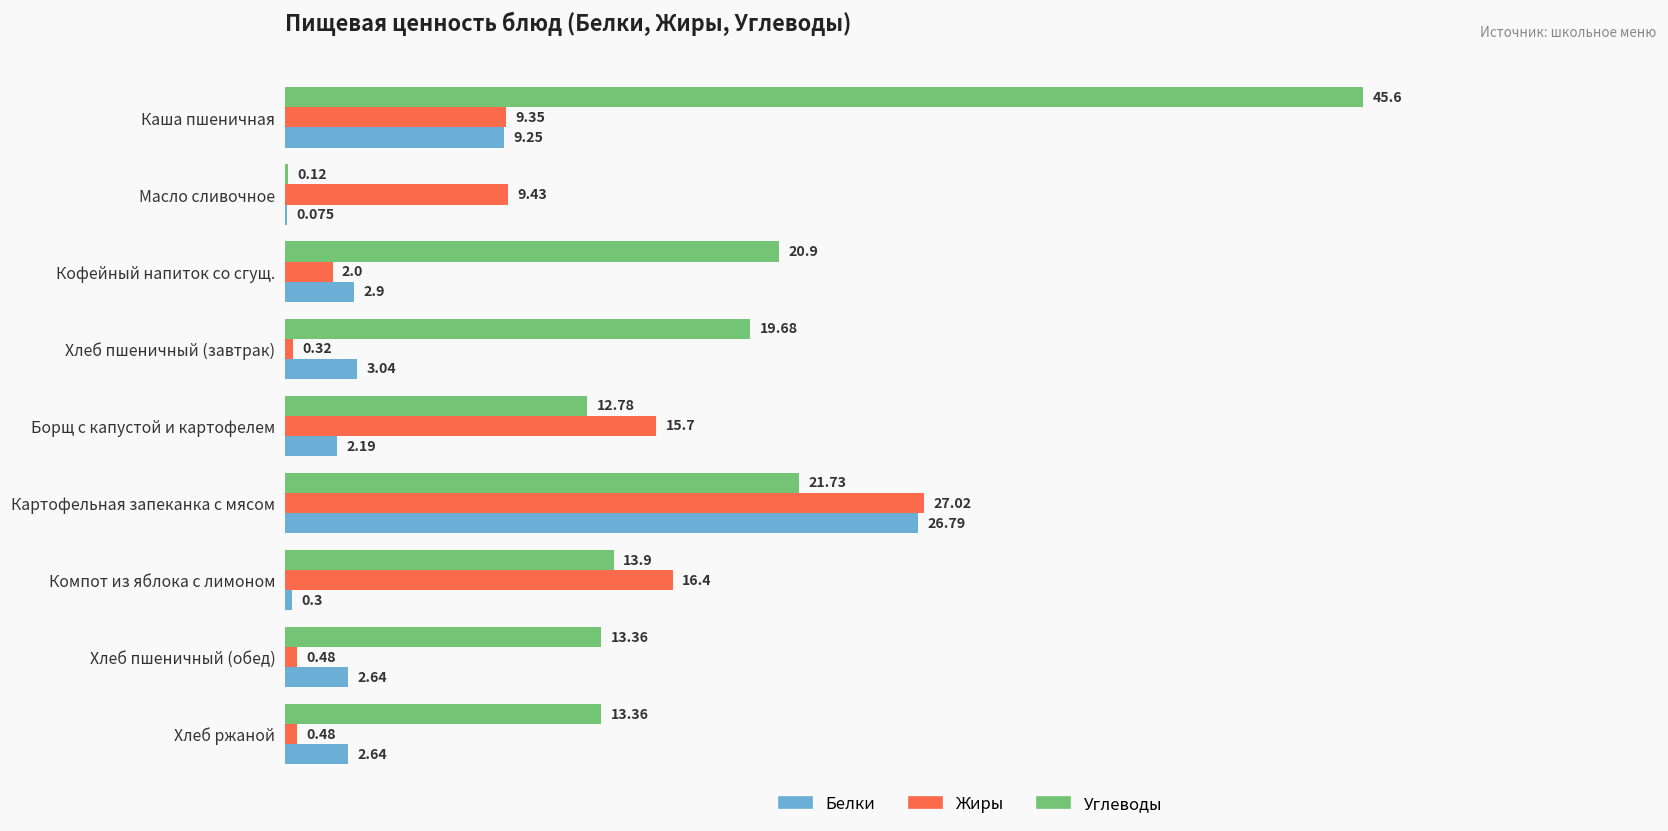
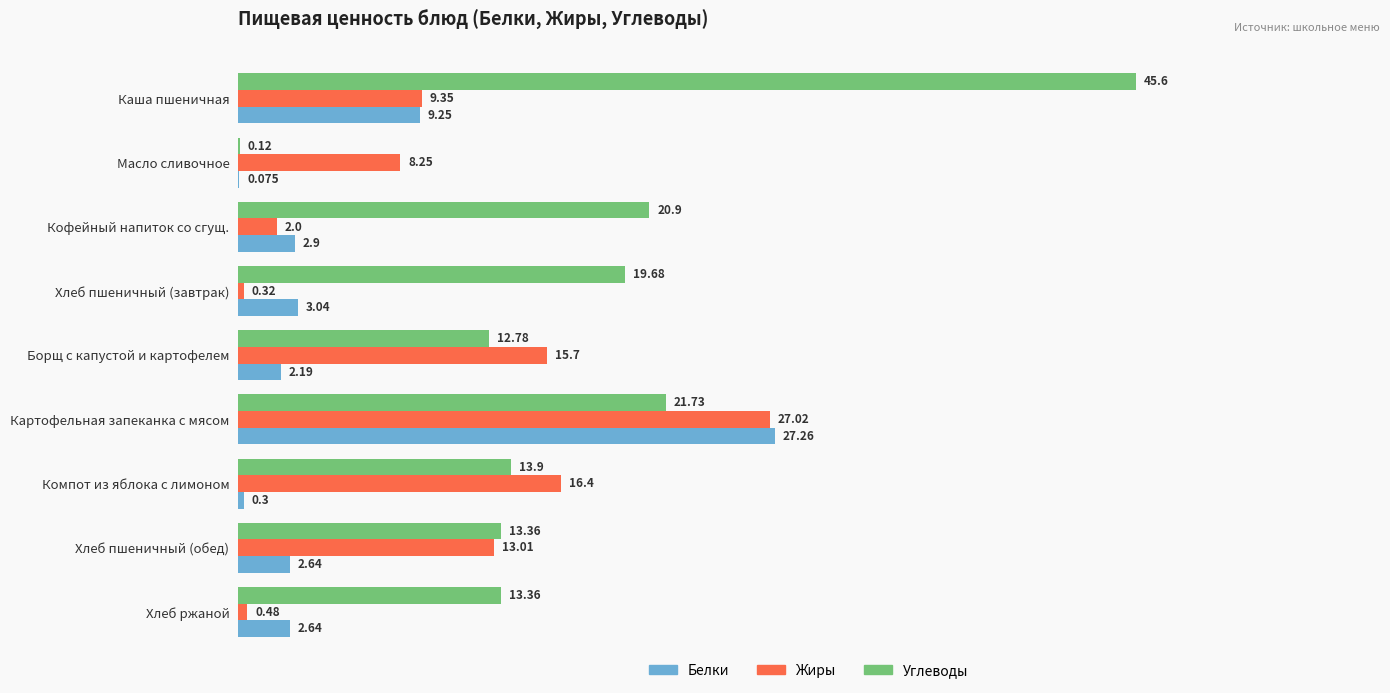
  {
    "Белки": {
      "Каша пшеничная": 9.25,
      "Масло сливочное": 0.075,
      "Кофейный напиток со сгущ.": 2.9,
      "Хлеб пшеничный (завтрак)": 3.04,
      "Борщ с капустой и картофелем": 2.19,
-     "Картофельная запеканка с мясом": 26.79,
+     "Картофельная запеканка с мясом": 27.26,
      "Компот из яблока с лимоном": 0.3,
      "Хлеб пшеничный (обед)": 2.64,
      "Хлеб ржаной": 2.64
    },
    "Жиры": {
      "Каша пшеничная": 9.35,
-     "Масло сливочное": 9.43,
+     "Масло сливочное": 8.25,
      "Кофейный напиток со сгущ.": 2.0,
      "Хлеб пшеничный (завтрак)": 0.32,
      "Борщ с капустой и картофелем": 15.7,
      "Картофельная запеканка с мясом": 27.02,
      "Компот из яблока с лимоном": 16.4,
-     "Хлеб пшеничный (обед)": 0.48,
+     "Хлеб пшеничный (обед)": 13.01,
      "Хлеб ржаной": 0.48
    },
    "Углеводы": {
      "Каша пшеничная": 45.6,
      "Масло сливочное": 0.12,
      "Кофейный напиток со сгущ.": 20.9,
      "Хлеб пшеничный (завтрак)": 19.68,
      "Борщ с капустой и картофелем": 12.78,
      "Картофельная запеканка с мясом": 21.73,
      "Компот из яблока с лимоном": 13.9,
      "Хлеб пшеничный (обед)": 13.36,
      "Хлеб ржаной": 13.36
    }
  }
